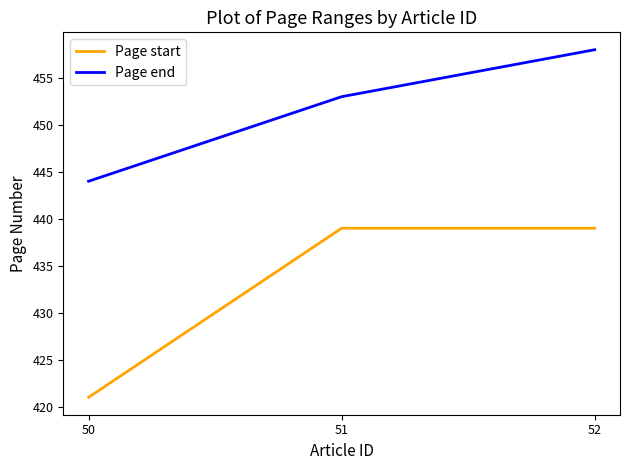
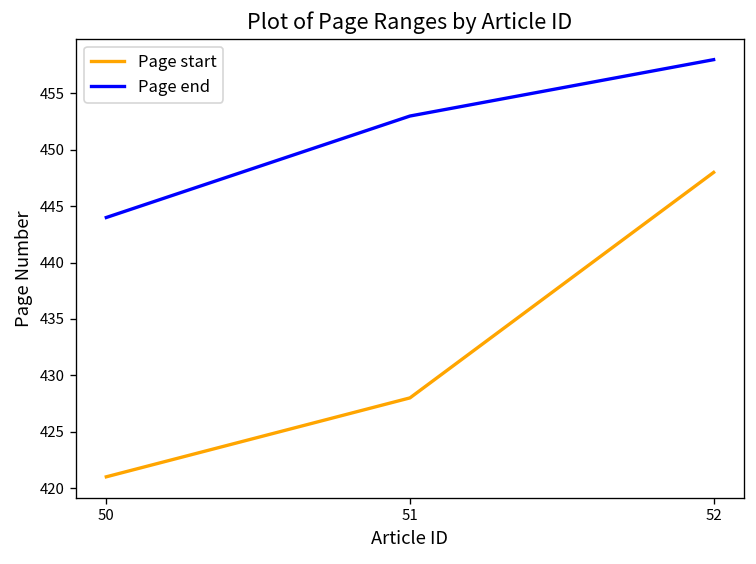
  {
    "Page start": {
      "50": 421,
-     "51": 439,
-     "52": 439
+     "51": 428,
+     "52": 448
    },
    "Page end": {
      "50": 444,
      "51": 453,
      "52": 458
    }
  }
